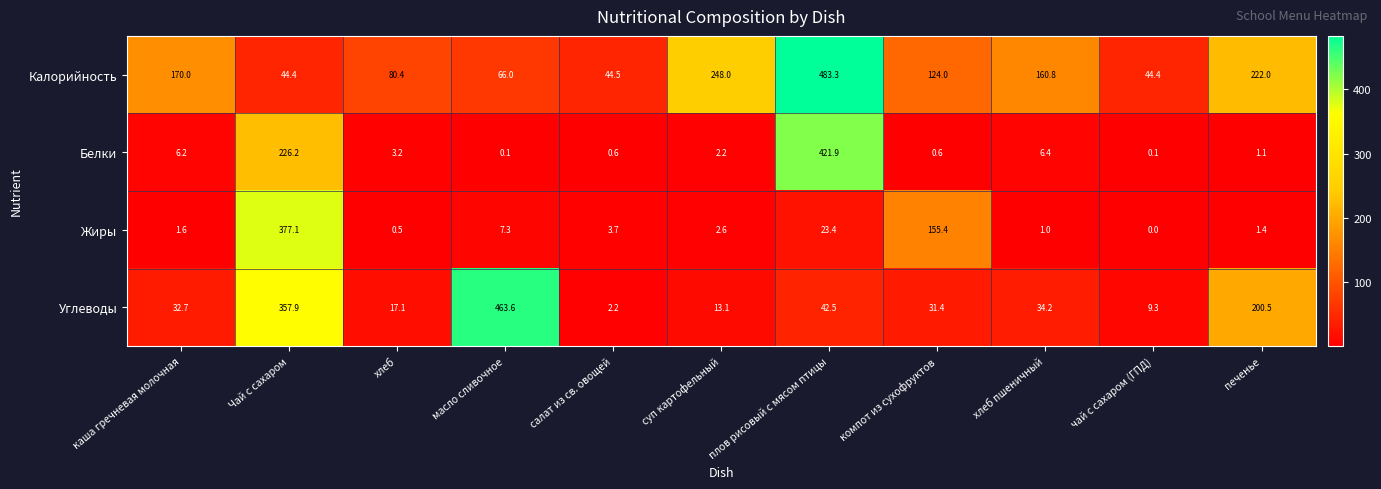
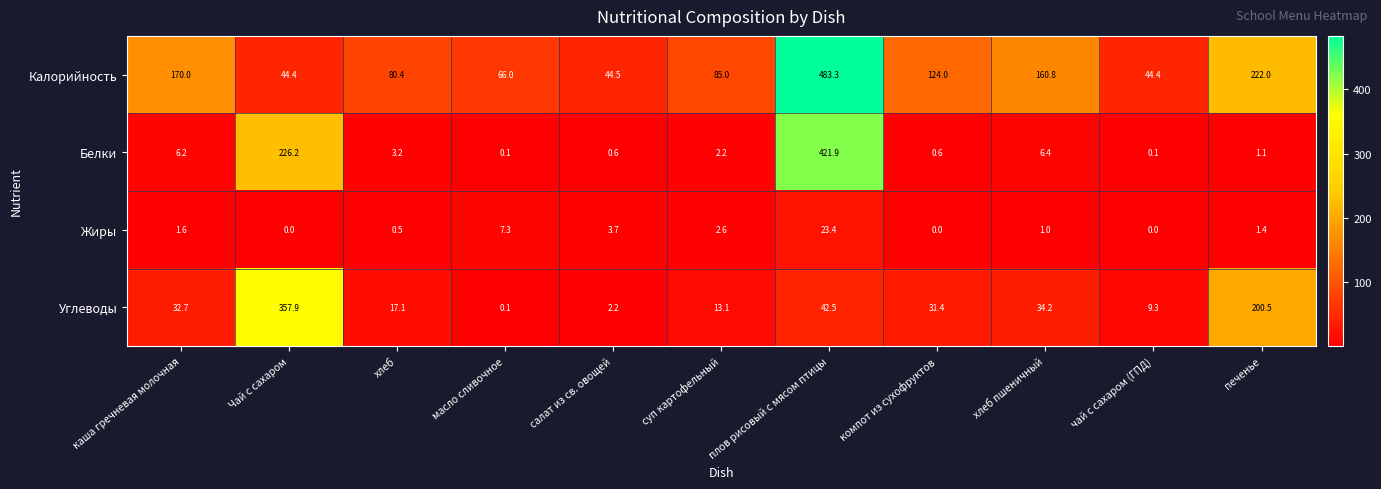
  {
    "Калорийность": {
      "каша гречневая молочная": 170.0,
      "Чай с сахаром": 44.4,
      "хлеб": 80.4,
      "масло сливочное": 66.0,
      "салат из св. овощей": 44.5,
-     "суп картофельный": 248.0,
+     "суп картофельный": 85.0,
      "плов рисовый с мясом птицы": 483.3,
      "компот из сухофруктов": 124.0,
      "хлеб пшеничный": 160.8,
      "чай с сахаром (ГПД)": 44.4,
      "печенье": 222.0
    },
    "Белки": {
      "каша гречневая молочная": 6.2,
      "Чай с сахаром": 226.2,
      "хлеб": 3.2,
      "масло сливочное": 0.1,
      "салат из св. овощей": 0.6,
      "суп картофельный": 2.2,
      "плов рисовый с мясом птицы": 421.9,
      "компот из сухофруктов": 0.6,
      "хлеб пшеничный": 6.4,
      "чай с сахаром (ГПД)": 0.1,
      "печенье": 1.1
    },
    "Жиры": {
      "каша гречневая молочная": 1.6,
-     "Чай с сахаром": 377.1,
+     "Чай с сахаром": 0.0,
      "хлеб": 0.5,
      "масло сливочное": 7.3,
      "салат из св. овощей": 3.7,
      "суп картофельный": 2.6,
      "плов рисовый с мясом птицы": 23.4,
-     "компот из сухофруктов": 155.4,
+     "компот из сухофруктов": 0.0,
      "хлеб пшеничный": 1.0,
      "чай с сахаром (ГПД)": 0.0,
      "печенье": 1.4
    },
    "Углеводы": {
      "каша гречневая молочная": 32.7,
      "Чай с сахаром": 357.9,
      "хлеб": 17.1,
-     "масло сливочное": 463.6,
+     "масло сливочное": 0.1,
      "салат из св. овощей": 2.2,
      "суп картофельный": 13.1,
      "плов рисовый с мясом птицы": 42.5,
      "компот из сухофруктов": 31.4,
      "хлеб пшеничный": 34.2,
      "чай с сахаром (ГПД)": 9.3,
      "печенье": 200.5
    }
  }
